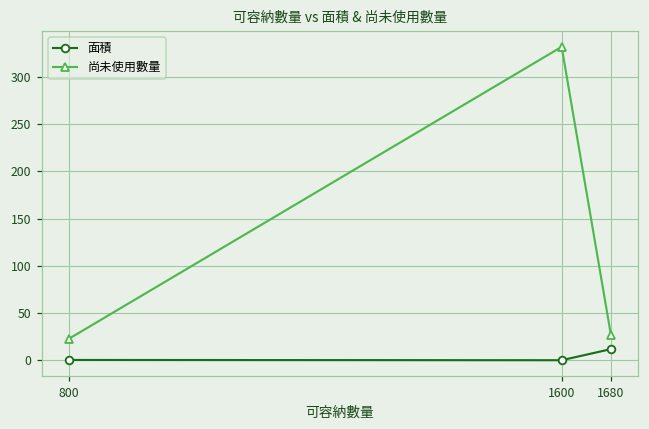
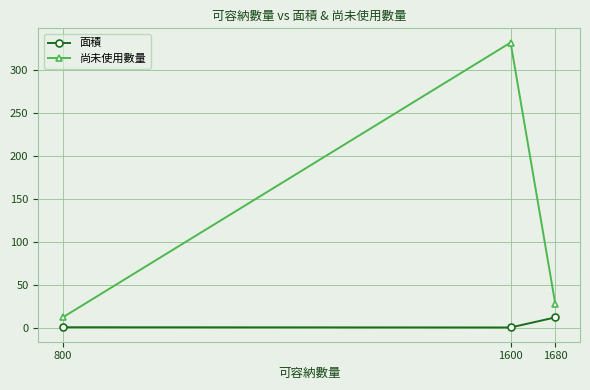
  {
    "面積": {
      "800": 0,
      "1600": 0,
      "1680": 10
    },
    "尚未使用數量": {
-     "800": 20,
+     "800": 10,
      "1600": 330,
      "1680": 30
    }
  }
